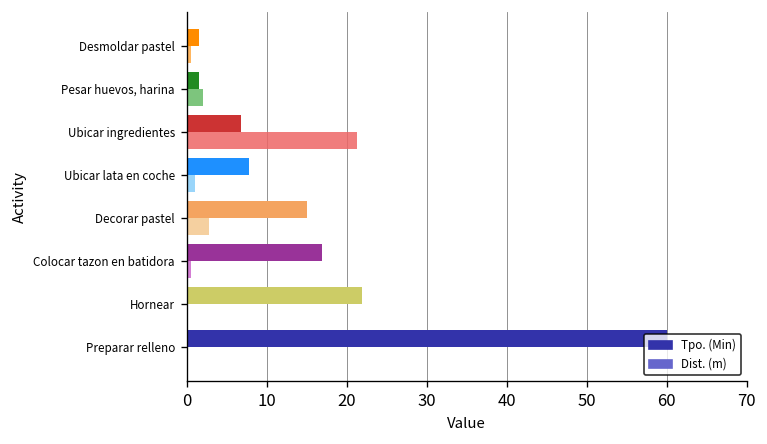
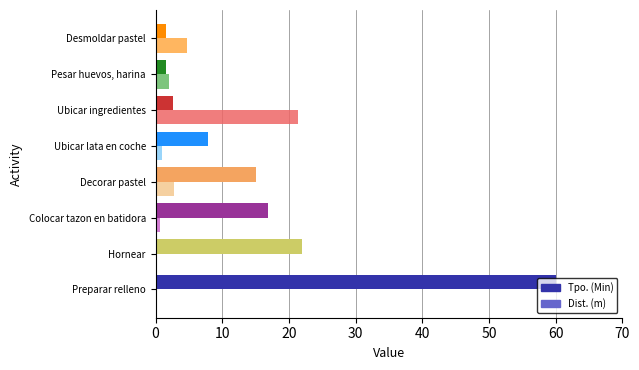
  {
    "Tpo. (Min)": {
      "Desmoldar pastel": 2,
      "Pesar huevos, harina": 2,
-     "Ubicar ingredientes": 7,
+     "Ubicar ingredientes": 3,
      "Ubicar lata en coche": 8,
      "Decorar pastel": 15,
      "Colocar tazon en batidora": 17,
      "Hornear": 22
    },
    "Dist. (m)": {
-     "Desmoldar pastel": 1,
+     "Desmoldar pastel": 5,
      "Pesar huevos, harina": 2,
      "Ubicar ingredientes": 21,
      "Ubicar lata en coche": 1,
      "Decorar pastel": 3,
      "Colocar tazon en batidora": 1,
      "Hornear": 0,
      "Preparar relleno": 0
    }
  }
